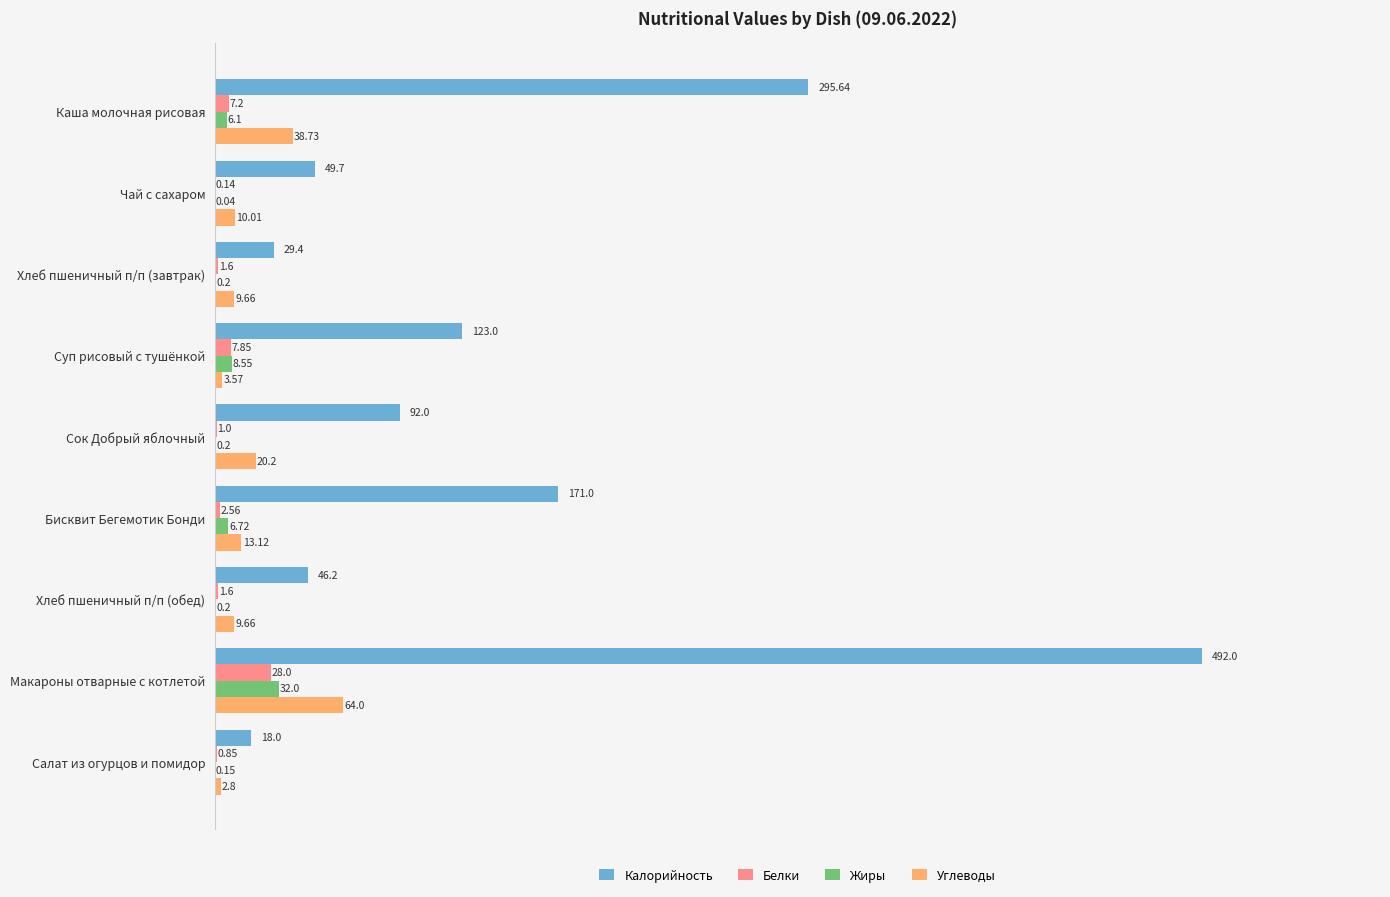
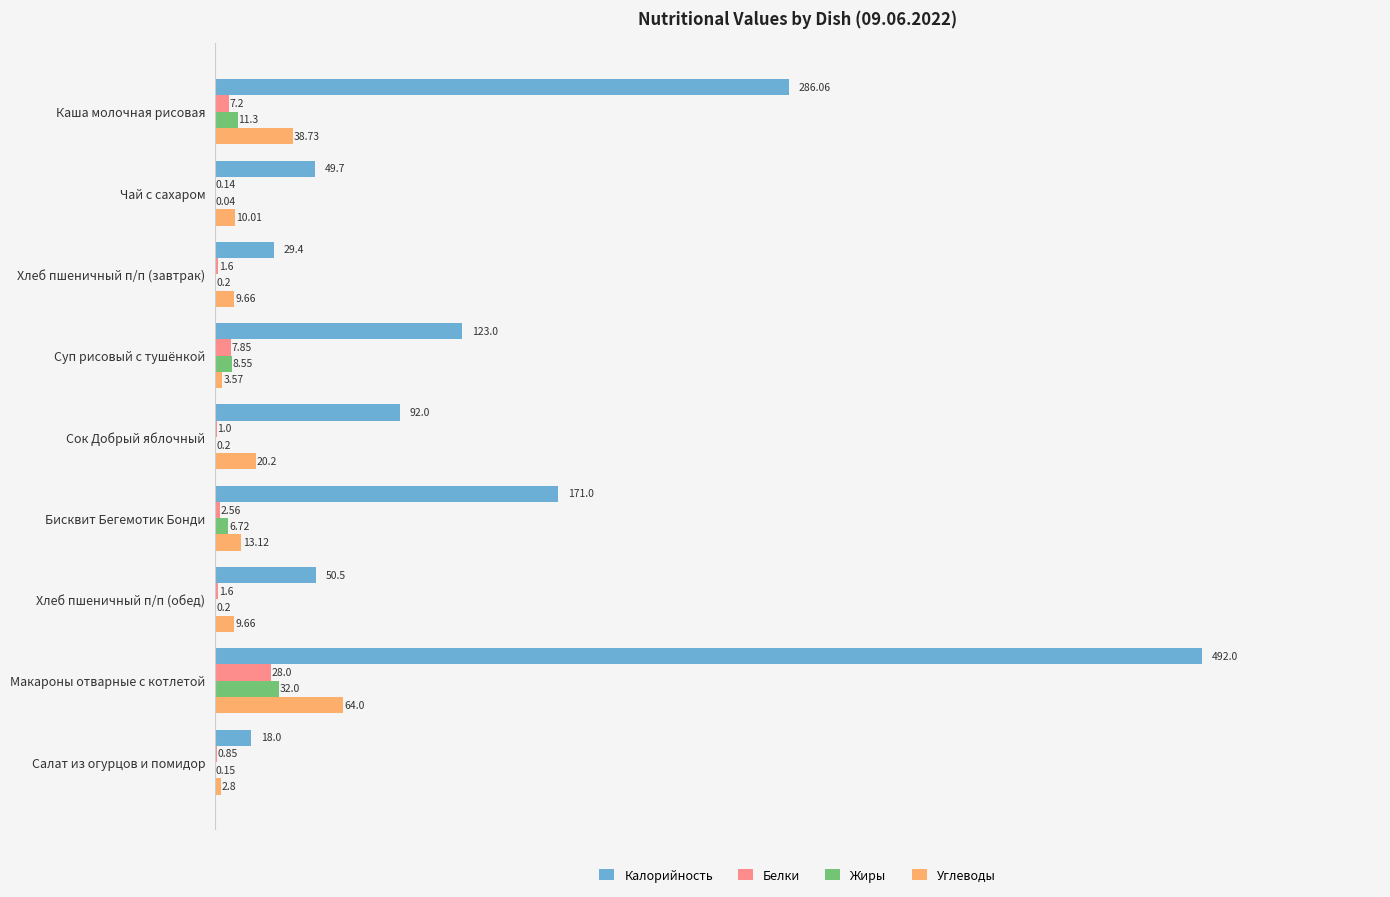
  {
    "Калорийность": {
-     "Каша молочная рисовая": 295.64,
+     "Каша молочная рисовая": 286.06,
      "Чай с сахаром": 49.7,
      "Хлеб пшеничный п/п (завтрак)": 29.4,
      "Суп рисовый с тушёнкой": 123.0,
      "Сок Добрый яблочный": 92.0,
      "Бисквит Бегемотик Бонди": 171.0,
-     "Хлеб пшеничный п/п (обед)": 46.2,
+     "Хлеб пшеничный п/п (обед)": 50.5,
      "Макароны отварные с котлетой": 492.0,
      "Салат из огурцов и помидор": 18.0
    },
    "Жиры": {
-     "Каша молочная рисовая": 6.1,
+     "Каша молочная рисовая": 11.3,
      "Чай с сахаром": 0.04,
      "Хлеб пшеничный п/п (завтрак)": 0.2,
      "Суп рисовый с тушёнкой": 8.55,
      "Сок Добрый яблочный": 0.2,
      "Бисквит Бегемотик Бонди": 6.72,
      "Хлеб пшеничный п/п (обед)": 0.2,
      "Макароны отварные с котлетой": 32.0,
      "Салат из огурцов и помидор": 0.15
    }
  }
